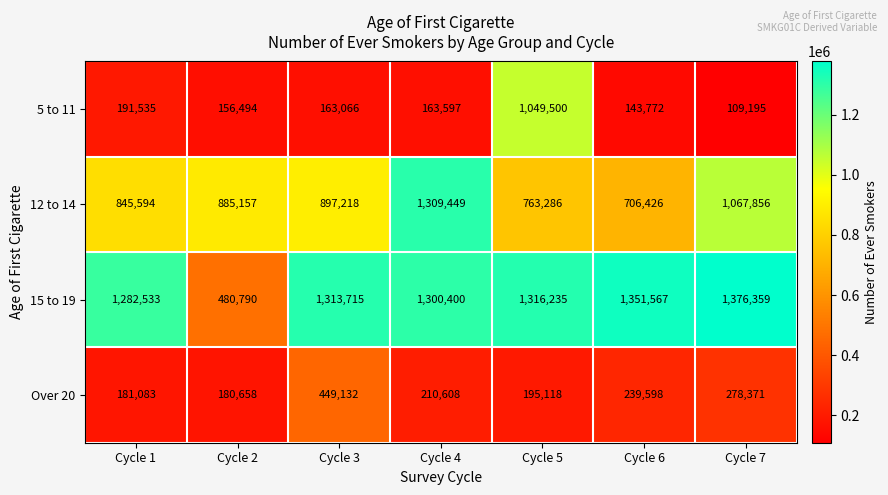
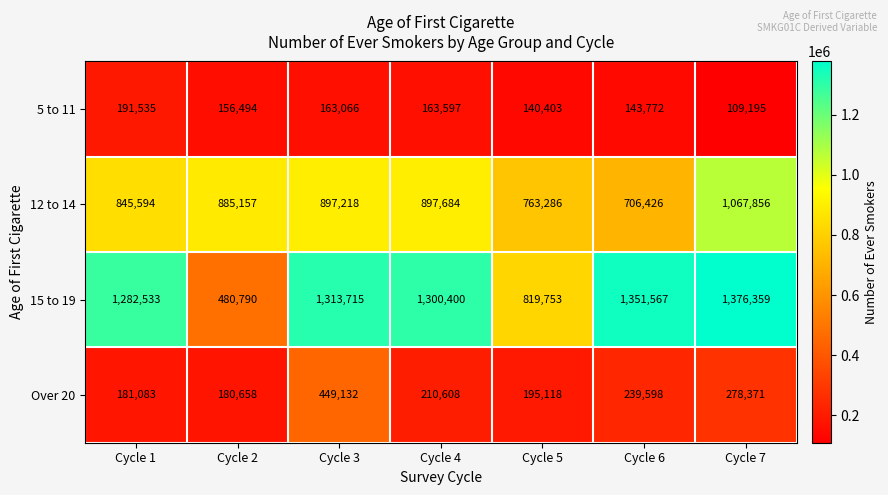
  {
    "5 to 11": {
      "Cycle 1": "191,535",
      "Cycle 2": "156,494",
      "Cycle 3": "163,066",
      "Cycle 4": "163,597",
-     "Cycle 5": "1,049,500",
+     "Cycle 5": "140,403",
      "Cycle 6": "143,772",
      "Cycle 7": "109,195"
    },
    "12 to 14": {
      "Cycle 1": "845,594",
      "Cycle 2": "885,157",
      "Cycle 3": "897,218",
-     "Cycle 4": "1,309,449",
+     "Cycle 4": "897,684",
      "Cycle 5": "763,286",
      "Cycle 6": "706,426",
      "Cycle 7": "1,067,856"
    },
    "15 to 19": {
      "Cycle 1": "1,282,533",
      "Cycle 2": "480,790",
      "Cycle 3": "1,313,715",
      "Cycle 4": "1,300,400",
-     "Cycle 5": "1,316,235",
+     "Cycle 5": "819,753",
      "Cycle 6": "1,351,567",
      "Cycle 7": "1,376,359"
    },
    "Over 20": {
      "Cycle 1": "181,083",
      "Cycle 2": "180,658",
      "Cycle 3": "449,132",
      "Cycle 4": "210,608",
      "Cycle 5": "195,118",
      "Cycle 6": "239,598",
      "Cycle 7": "278,371"
    }
  }
